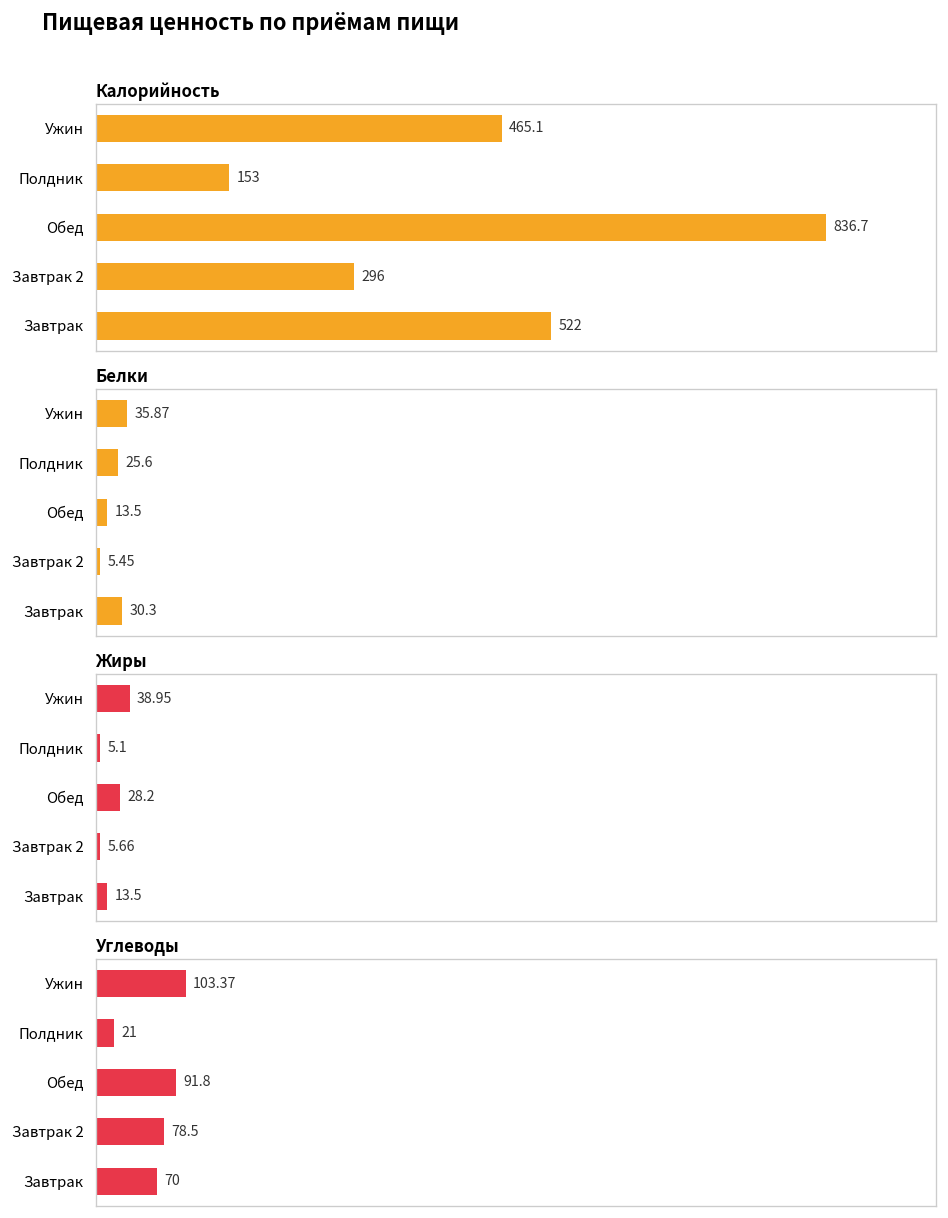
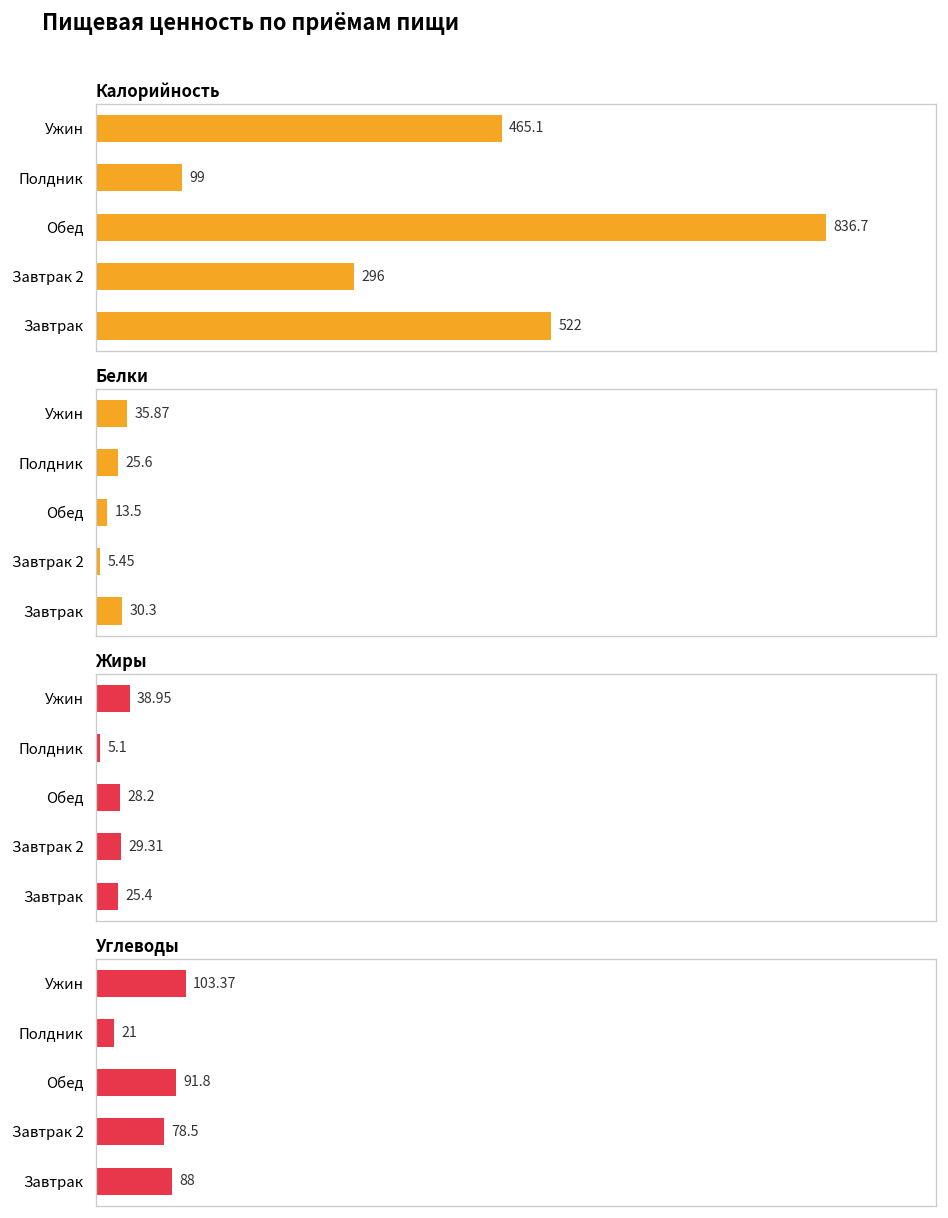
  {
    "Калорийность": {
      "Ужин": 465.1,
-     "Полдник": 153,
+     "Полдник": 99,
      "Обед": 836.7,
      "Завтрак 2": 296,
      "Завтрак": 522
    },
    "Белки": {
      "Ужин": 35.87,
      "Полдник": 25.6,
      "Обед": 13.5,
      "Завтрак 2": 5.45,
      "Завтрак": 30.3
    },
    "Жиры": {
      "Ужин": 38.95,
      "Полдник": 5.1,
      "Обед": 28.2,
-     "Завтрак 2": 5.66,
-     "Завтрак": 13.5
+     "Завтрак 2": 29.31,
+     "Завтрак": 25.4
    },
    "Углеводы": {
      "Ужин": 103.37,
      "Полдник": 21,
      "Обед": 91.8,
      "Завтрак 2": 78.5,
-     "Завтрак": 70
+     "Завтрак": 88
    }
  }
